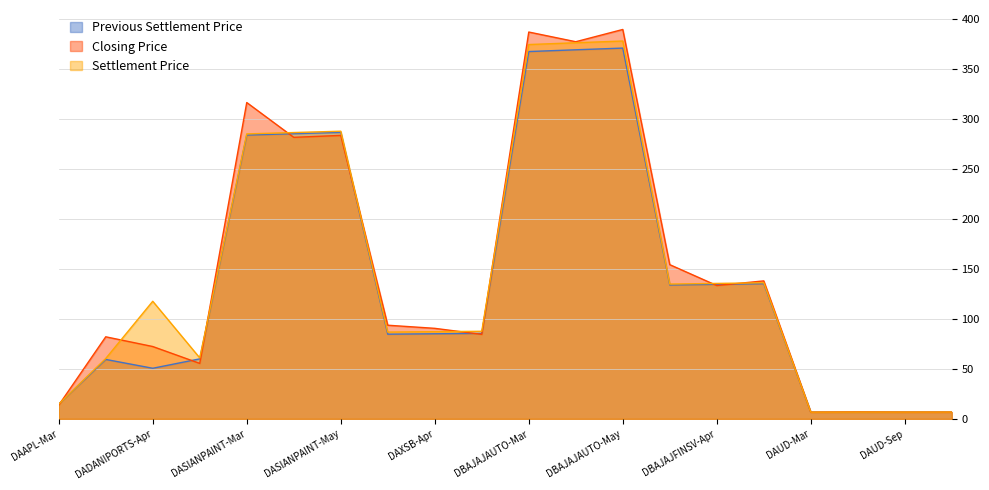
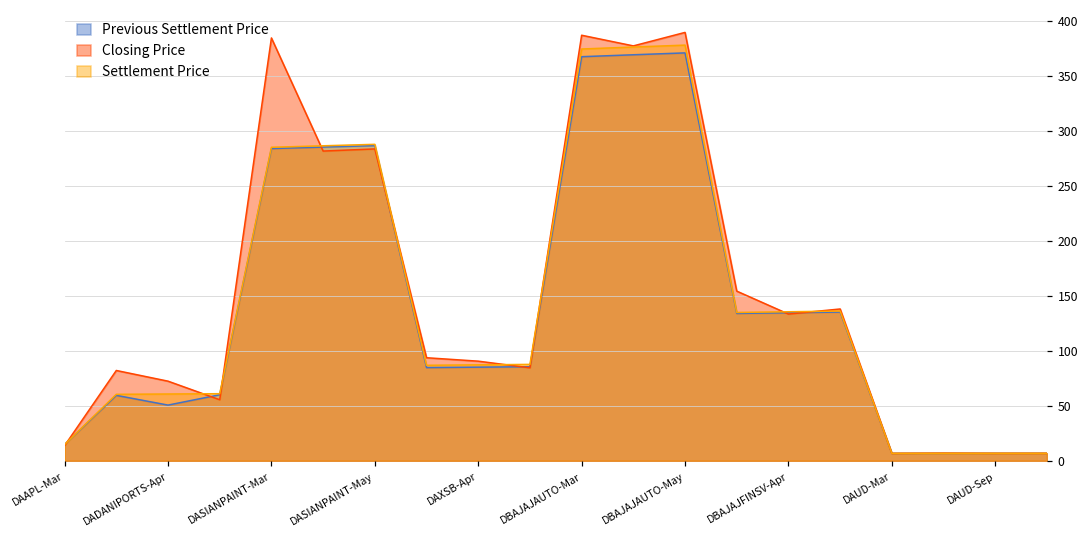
  {
    "Previous Settlement Price": {
      "DADANIPORTS-Apr": 50,
      "DBAJAJAUTO-Mar": 370,
      "DBAJAJAUTO-May": 370
    },
    "Closing Price": {
      "DADANIPORTS-Apr": 70,
-     "DASIANPAINT-Mar": 320,
+     "DASIANPAINT-Mar": 380,
      "DASIANPAINT-May": 280,
      "DAXSB-Apr": 90,
      "DBAJAJAUTO-Mar": 390,
      "DBAJAJAUTO-May": 390
    },
    "Settlement Price": {
-     "DADANIPORTS-Apr": 120,
+     "DADANIPORTS-Apr": 60,
      "DBAJAJAUTO-Mar": 370,
      "DBAJAJAUTO-May": 380
    }
  }
